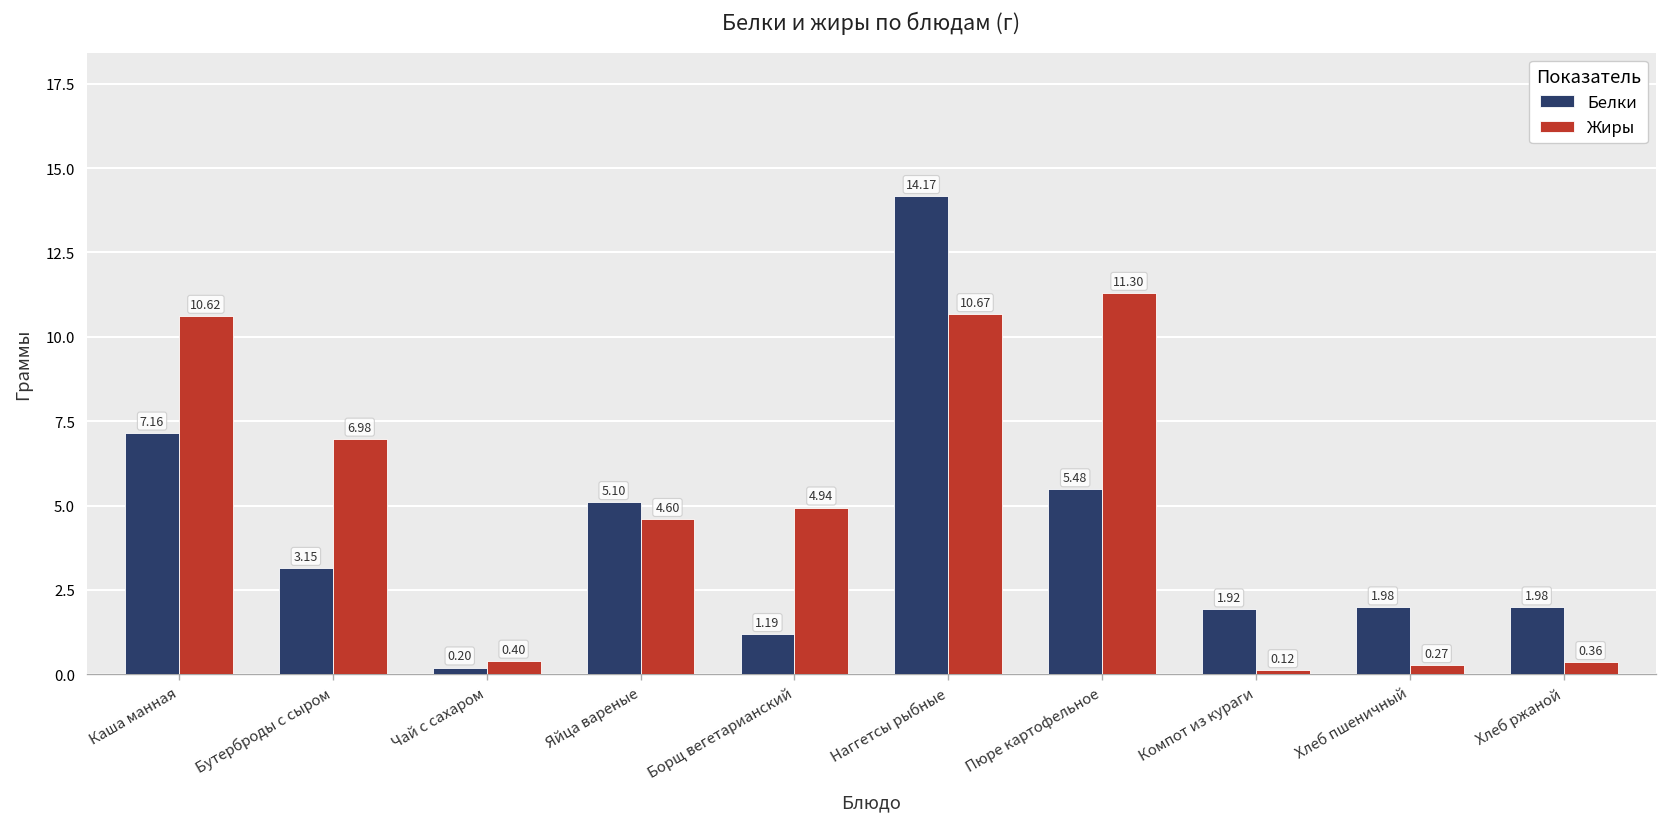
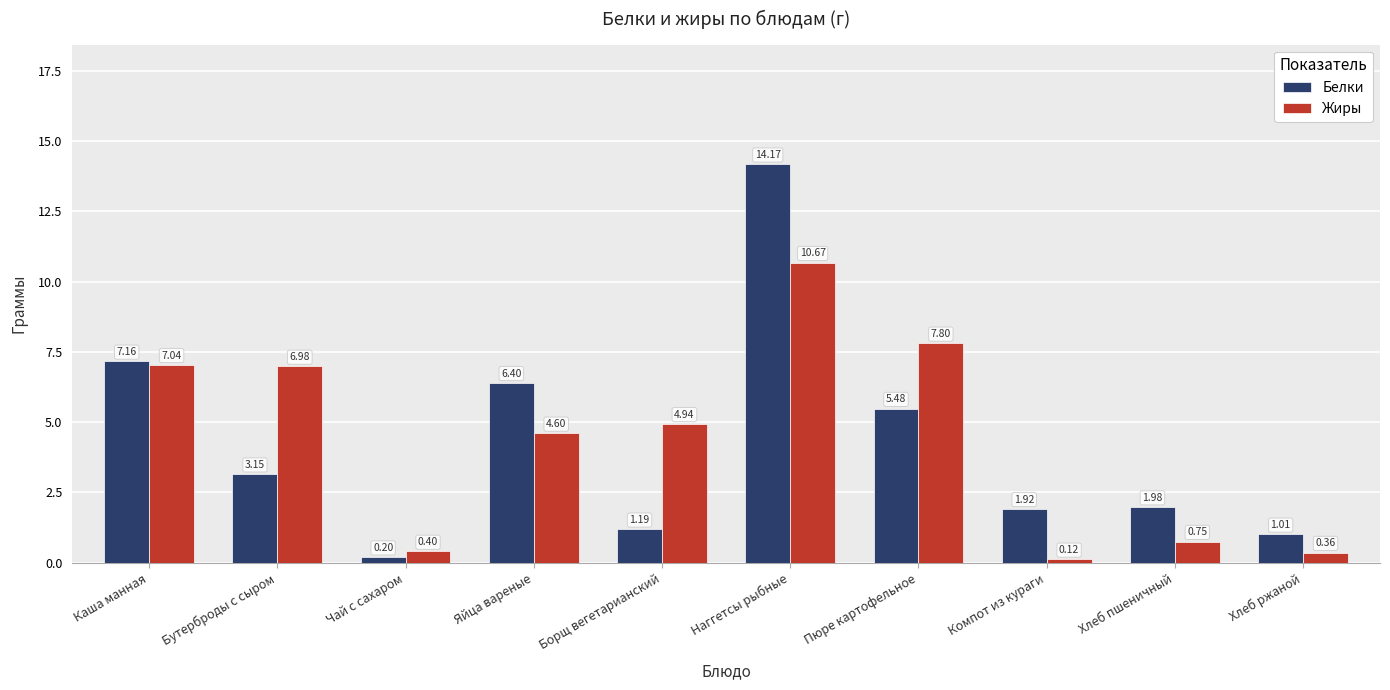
  {
    "Белки": {
-     "Яйца вареные": 5.10,
-     "Хлеб ржаной": 1.98
+     "Яйца вареные": 6.40,
+     "Хлеб ржаной": 1.01
    },
    "Жиры": {
-     "Каша манная": 10.62,
-     "Пюре картофельное": 11.30,
-     "Хлеб пшеничный": 0.27
+     "Каша манная": 7.04,
+     "Пюре картофельное": 7.80,
+     "Хлеб пшеничный": 0.75
    }
  }
